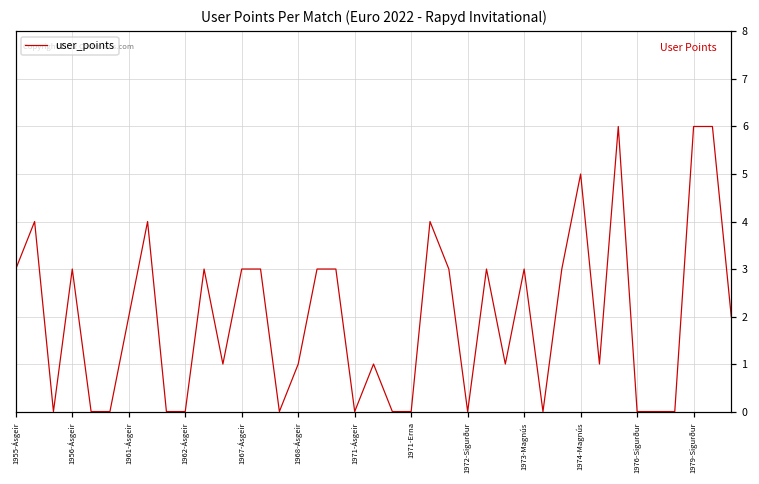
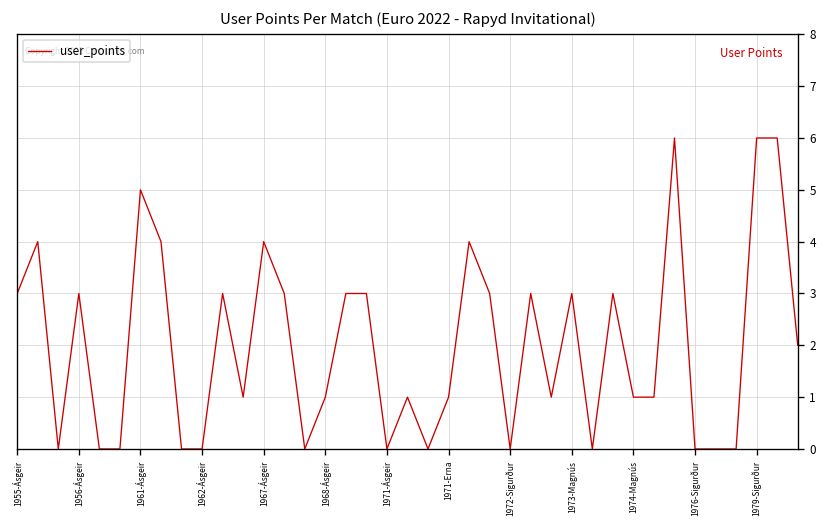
  {
    "1955-Ásgeir": 3,
    "1956-Ásgeir": 3,
-   "1961-Ásgeir": 2,
+   "1961-Ásgeir": 5,
    "1962-Ásgeir": 0,
-   "1967-Ásgeir": 3,
+   "1967-Ásgeir": 4,
    "1968-Ásgeir": 1,
    "1971-Ásgeir": 0,
-   "1971-Erna": 0,
+   "1971-Erna": 1,
    "1972-Sigurður": 0,
    "1973-Magnús": 3,
-   "1974-Magnús": 5,
+   "1974-Magnús": 1,
    "1976-Sigurður": 0,
    "1979-Sigurður": 6
  }
